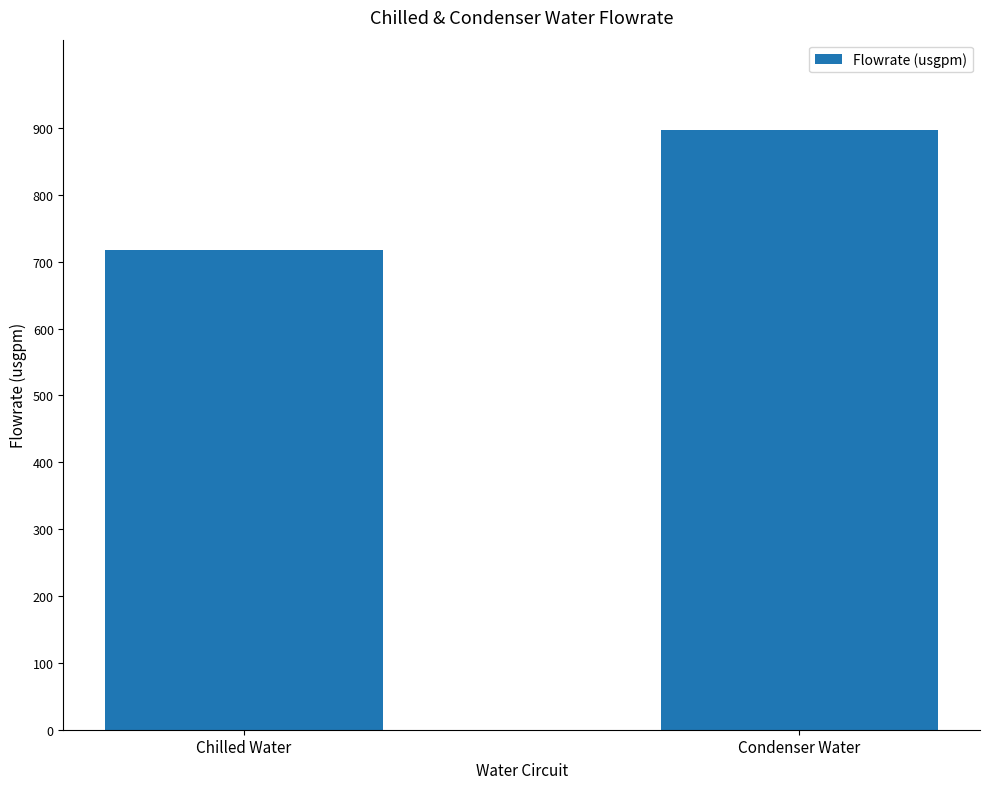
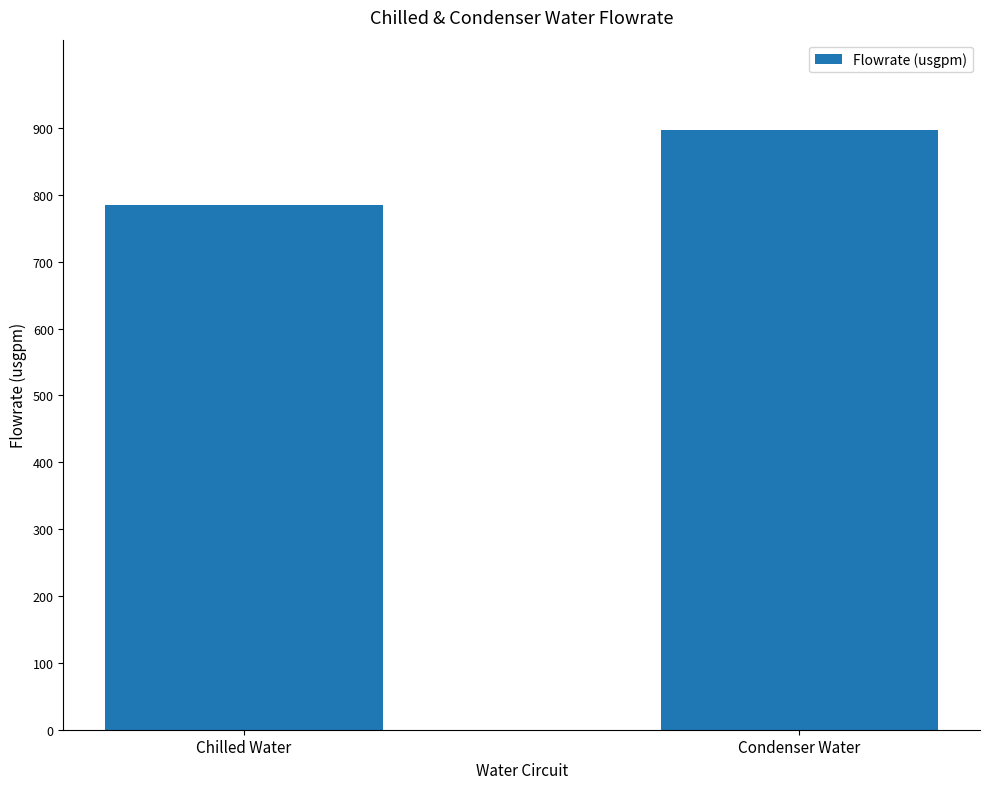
  {
-   "Chilled Water": 720,
+   "Chilled Water": 780,
    "Condenser Water": 900
  }
